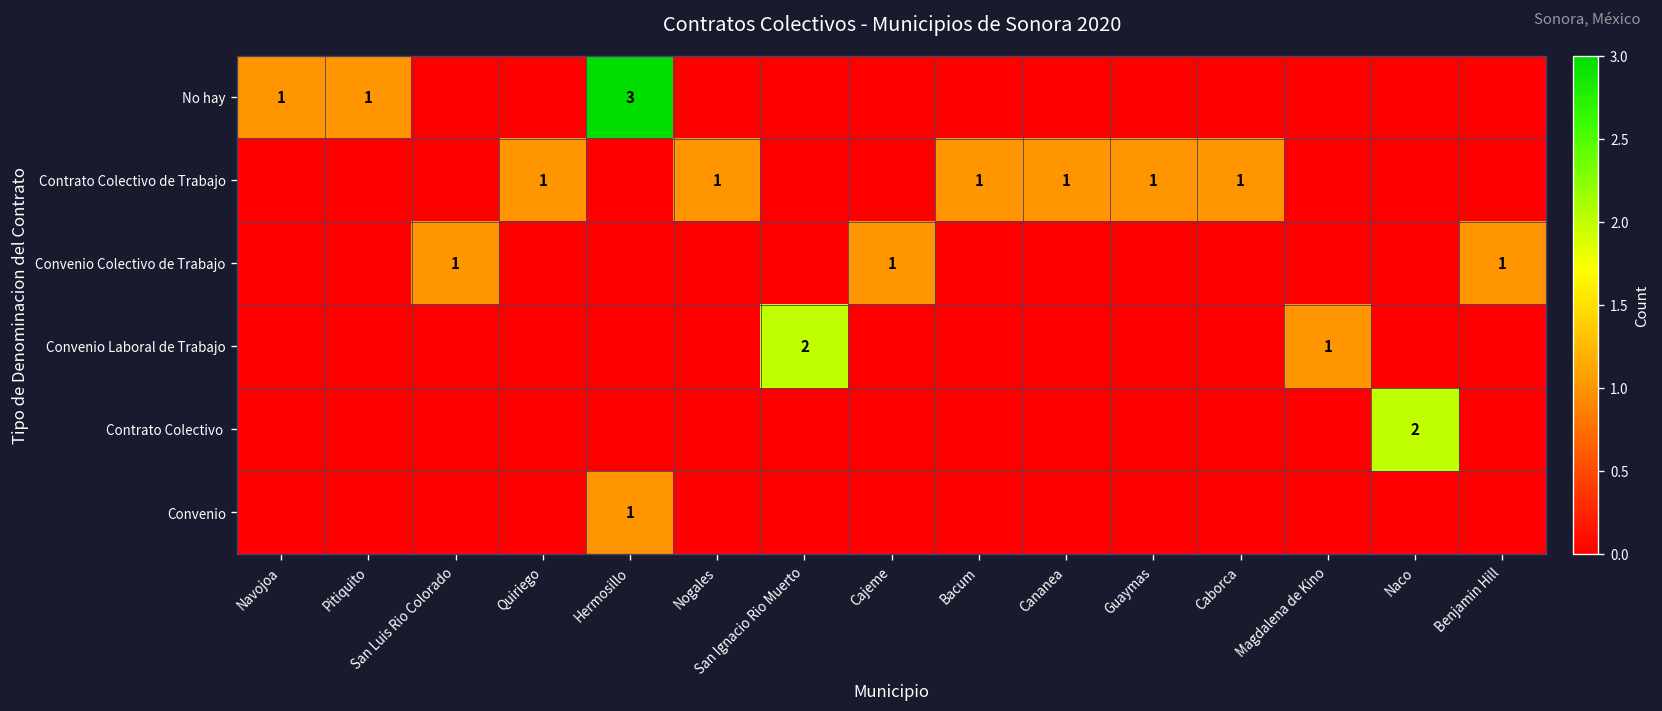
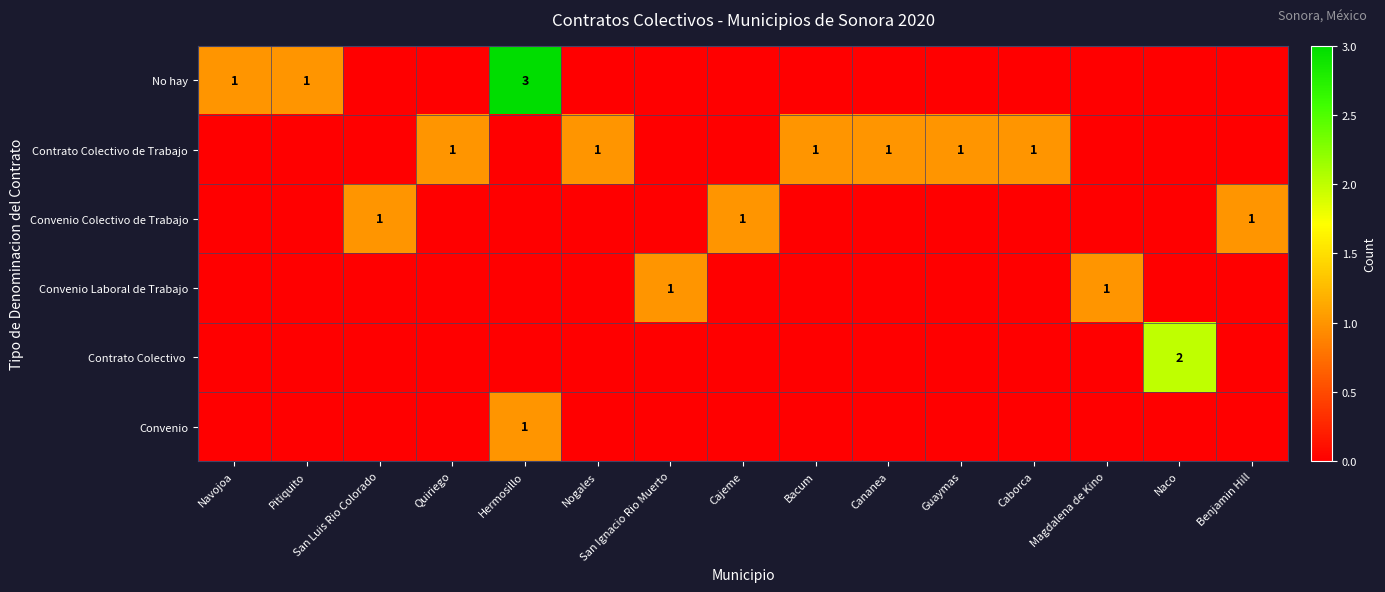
  {
    "No hay": {
      "Navojoa": 1,
      "Pitiquito": 1,
      "Hermosillo": 3
    },
    "Contrato Colectivo de Trabajo": {
      "Quiriego": 1,
      "Nogales": 1,
      "Bacum": 1,
      "Cananea": 1,
      "Guaymas": 1,
      "Caborca": 1
    },
    "Convenio Colectivo de Trabajo": {
      "San Luis Rio Colorado": 1,
      "Cajeme": 1,
      "Benjamin Hill": 1
    },
    "Convenio Laboral de Trabajo": {
-     "San Ignacio Rio Muerto": 2,
+     "San Ignacio Rio Muerto": 1,
      "Magdalena de Kino": 1
    },
    "Contrato Colectivo": {
      "Naco": 2
    },
    "Convenio": {
      "Hermosillo": 1
    }
  }
